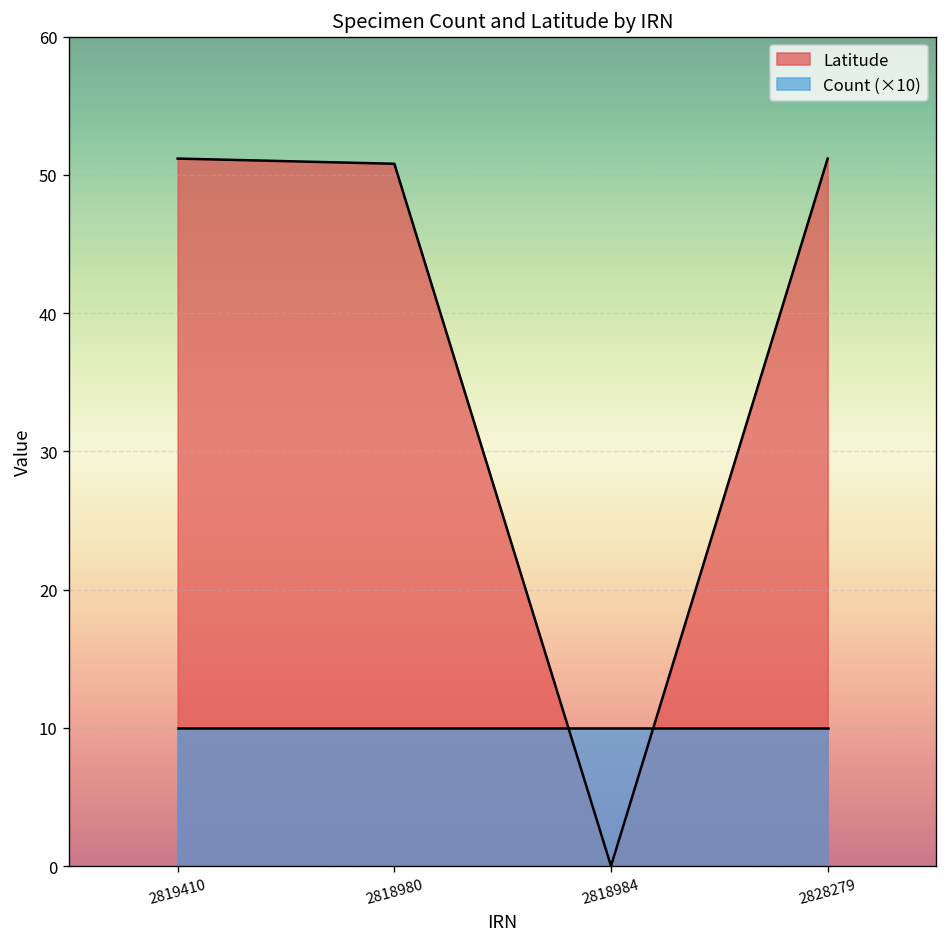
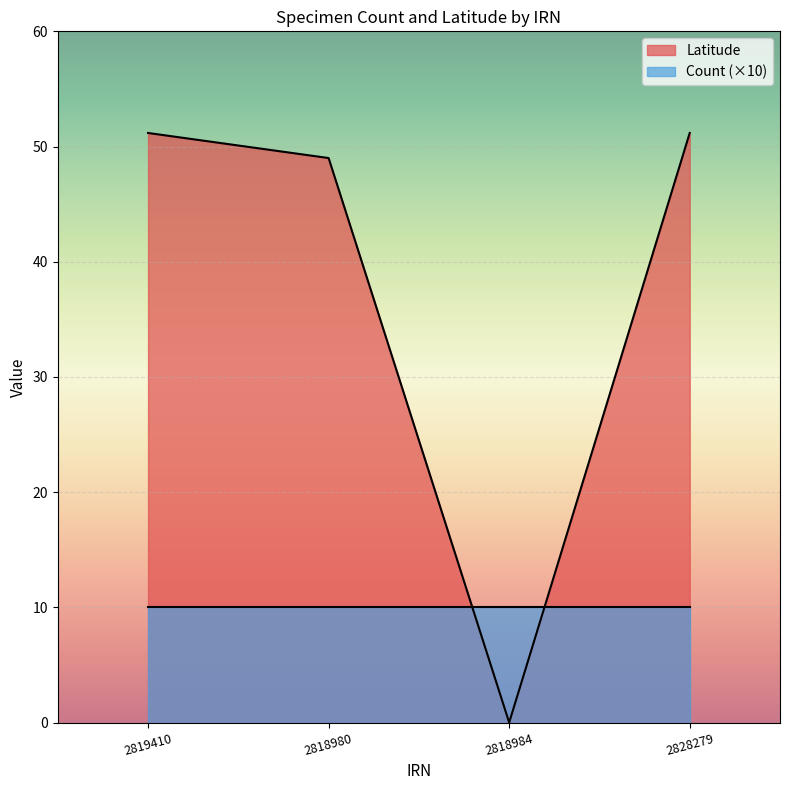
  {
    "Latitude": {
      "2819410": 51.2,
-     "2818980": 50.8,
+     "2818980": 49.0,
      "2818984": 0.0,
      "2828279": 51.2
    },
    "Count (×10)": {
      "2819410": 10.0,
      "2818980": 10.0,
      "2818984": 10.0,
      "2828279": 10.0
    }
  }
